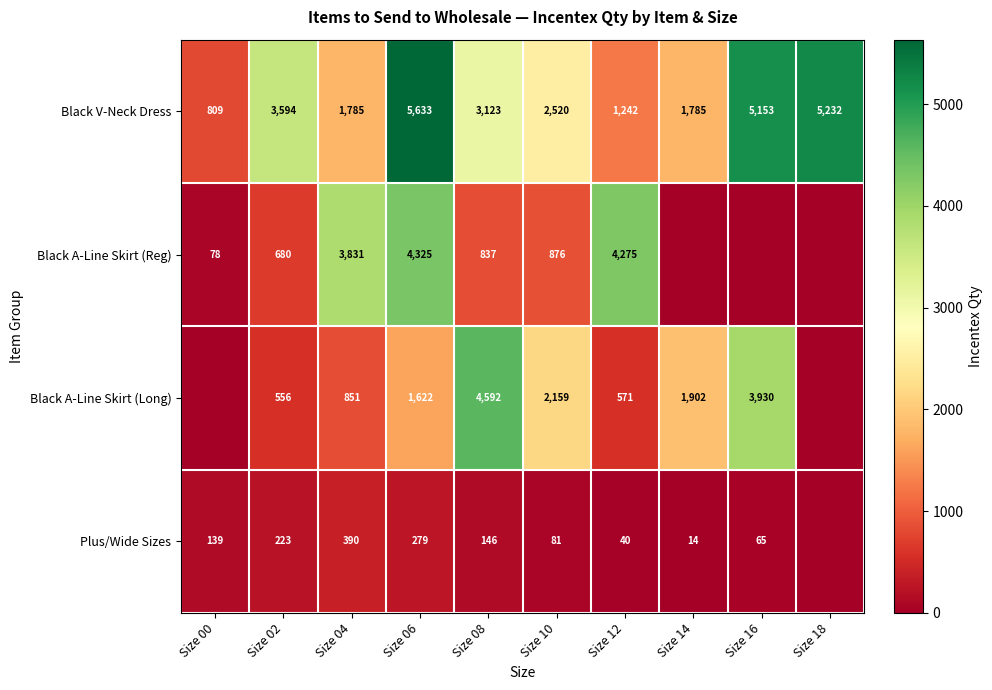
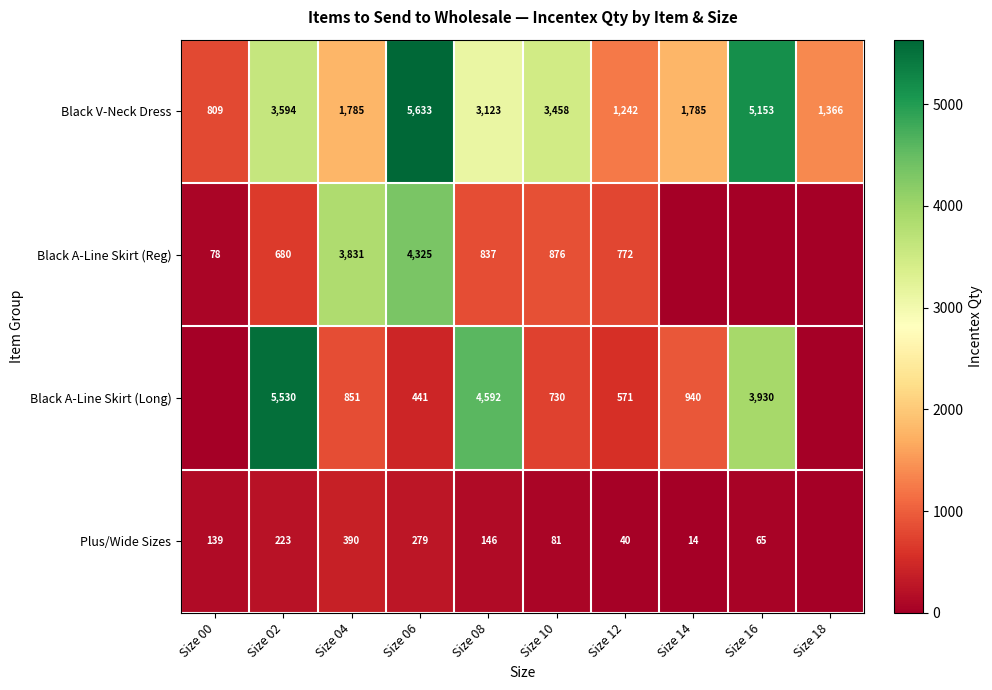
  {
    "Black V-Neck Dress": {
      "Size 00": "809",
      "Size 02": "3,594",
      "Size 04": "1,785",
      "Size 06": "5,633",
      "Size 08": "3,123",
-     "Size 10": "2,520",
+     "Size 10": "3,458",
      "Size 12": "1,242",
      "Size 14": "1,785",
      "Size 16": "5,153",
-     "Size 18": "5,232"
+     "Size 18": "1,366"
    },
    "Black A-Line Skirt (Reg)": {
      "Size 00": "78",
      "Size 02": "680",
      "Size 04": "3,831",
      "Size 06": "4,325",
      "Size 08": "837",
      "Size 10": "876",
-     "Size 12": "4,275"
+     "Size 12": "772"
    },
    "Black A-Line Skirt (Long)": {
-     "Size 02": "556",
+     "Size 02": "5,530",
      "Size 04": "851",
-     "Size 06": "1,622",
+     "Size 06": "441",
      "Size 08": "4,592",
-     "Size 10": "2,159",
+     "Size 10": "730",
      "Size 12": "571",
-     "Size 14": "1,902",
+     "Size 14": "940",
      "Size 16": "3,930"
    },
    "Plus/Wide Sizes": {
      "Size 00": "139",
      "Size 02": "223",
      "Size 04": "390",
      "Size 06": "279",
      "Size 08": "146",
      "Size 10": "81",
      "Size 12": "40",
      "Size 14": "14",
      "Size 16": "65"
    }
  }
